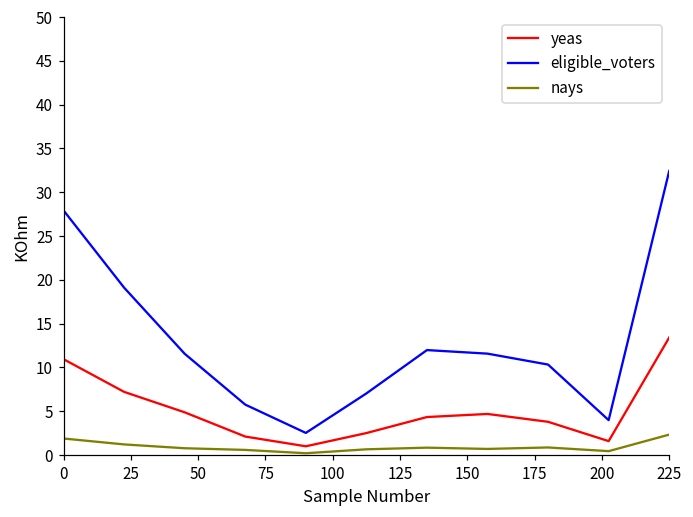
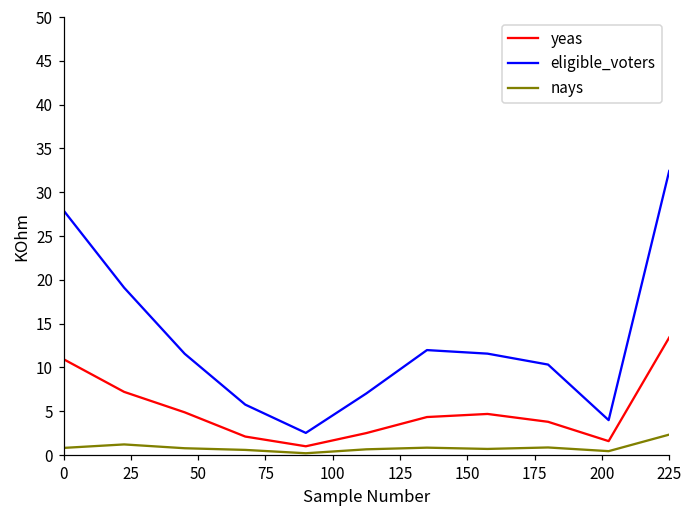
  {
    "yeas": {
      "0": 11,
      "225": 13
    },
    "eligible_voters": {
      "0": 28,
      "225": 32
    },
    "nays": {
-     "0": 2,
+     "0": 1,
      "225": 2
    }
  }
